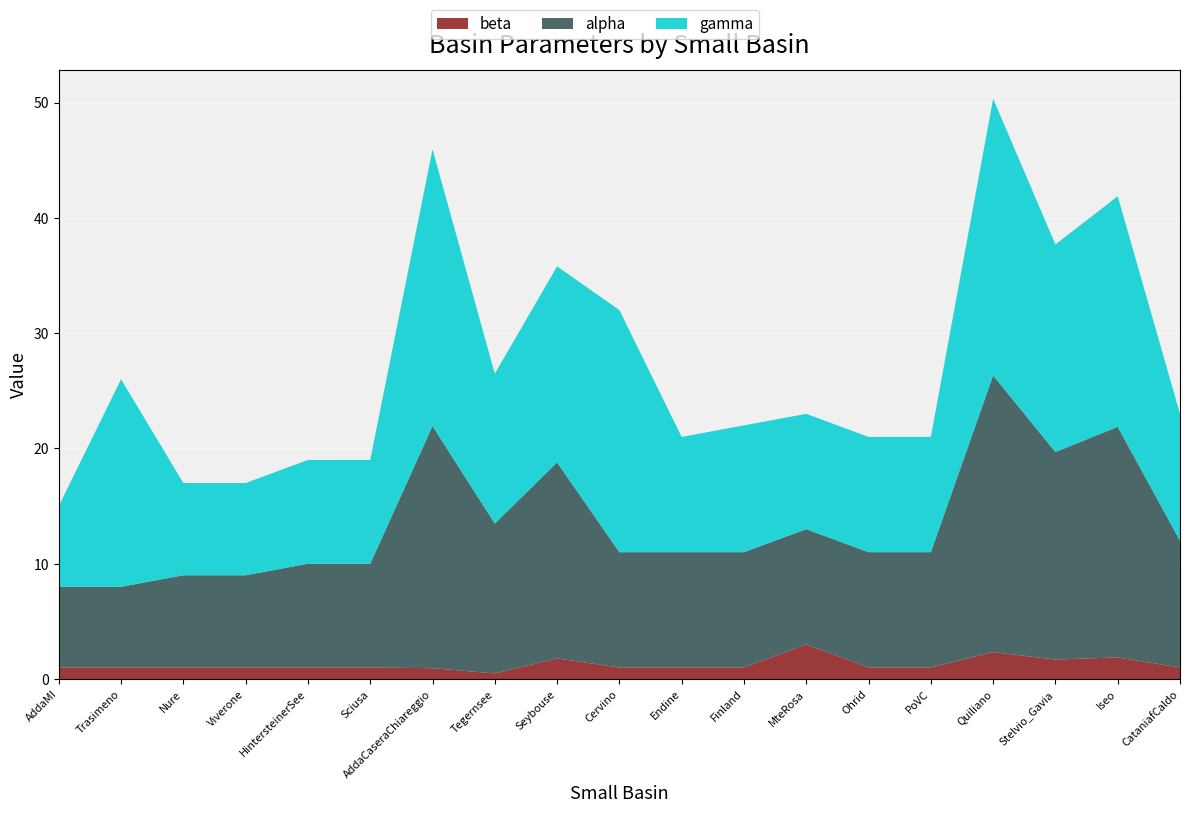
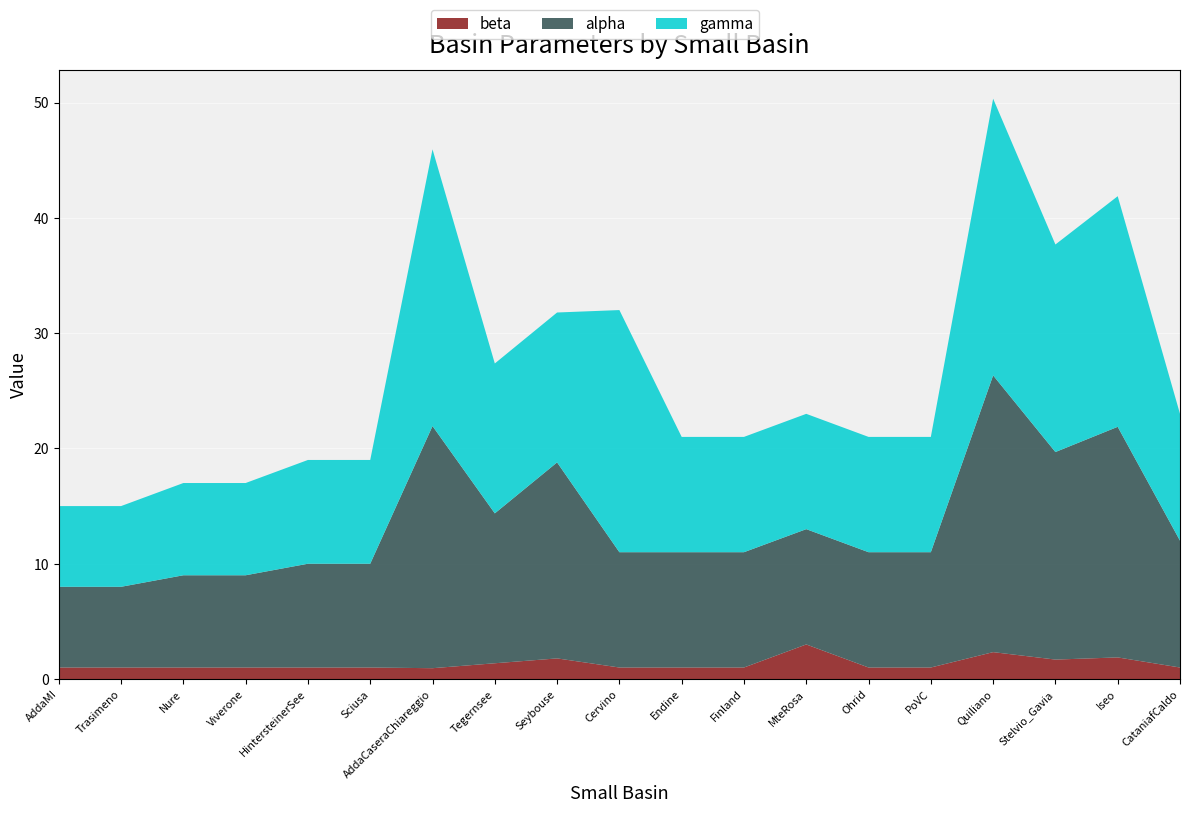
  {
    "beta": {
      "AddaMI": 1.0,
      "Trasimeno": 1.0,
      "Nure": 1.0,
      "Viverone": 1.0,
      "HintersteinerSee": 1.0,
      "Sciusa": 1.0,
      "AddaCaseraChiareggio": 0.9,
-     "Tegernsee": 0.5,
+     "Tegernsee": 1.4,
      "Seybouse": 1.8,
      "Cervino": 1.0,
      "Endine": 1.0,
      "Finland": 1.0,
      "MteRosa": 3.0,
      "Ohrid": 1.0,
      "PoVC": 1.0,
      "Quiliano": 2.3,
      "Stelvio_Gavia": 1.7,
      "Iseo": 1.9,
      "CataniafCaldo": 1.0
    },
    "alpha": {
      "AddaMI": 7.0,
      "Trasimeno": 7.0,
      "Nure": 8.0,
      "Viverone": 8.0,
      "HintersteinerSee": 9.0,
      "Sciusa": 9.0,
      "AddaCaseraChiareggio": 21.0,
      "Tegernsee": 13.0,
      "Seybouse": 17.0,
      "Cervino": 10.0,
      "Endine": 10.0,
      "Finland": 10.0,
      "MteRosa": 10.0,
      "Ohrid": 10.0,
      "PoVC": 10.0,
      "Quiliano": 24.0,
      "Stelvio_Gavia": 18.0,
      "Iseo": 20.0,
      "CataniafCaldo": 11.0
    },
    "gamma": {
      "AddaMI": 7,
-     "Trasimeno": 18,
+     "Trasimeno": 7,
      "Nure": 8,
      "Viverone": 8,
      "HintersteinerSee": 9,
      "Sciusa": 9,
      "AddaCaseraChiareggio": 24,
      "Tegernsee": 13,
-     "Seybouse": 17,
+     "Seybouse": 13,
      "Cervino": 21,
      "Endine": 10,
-     "Finland": 11,
+     "Finland": 10,
      "MteRosa": 10,
      "Ohrid": 10,
      "PoVC": 10,
      "Quiliano": 24,
      "Stelvio_Gavia": 18,
      "Iseo": 20,
      "CataniafCaldo": 11
    }
  }
